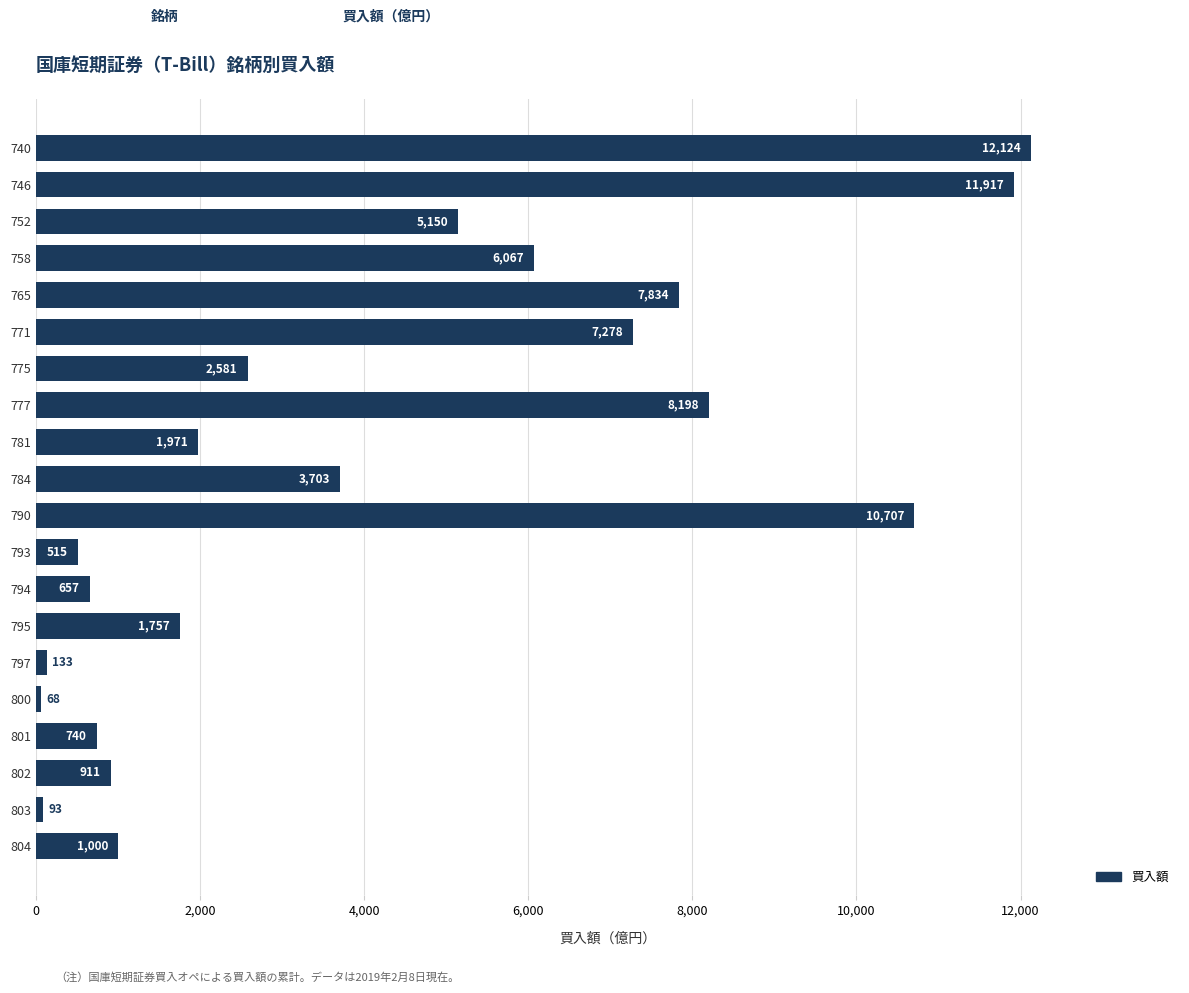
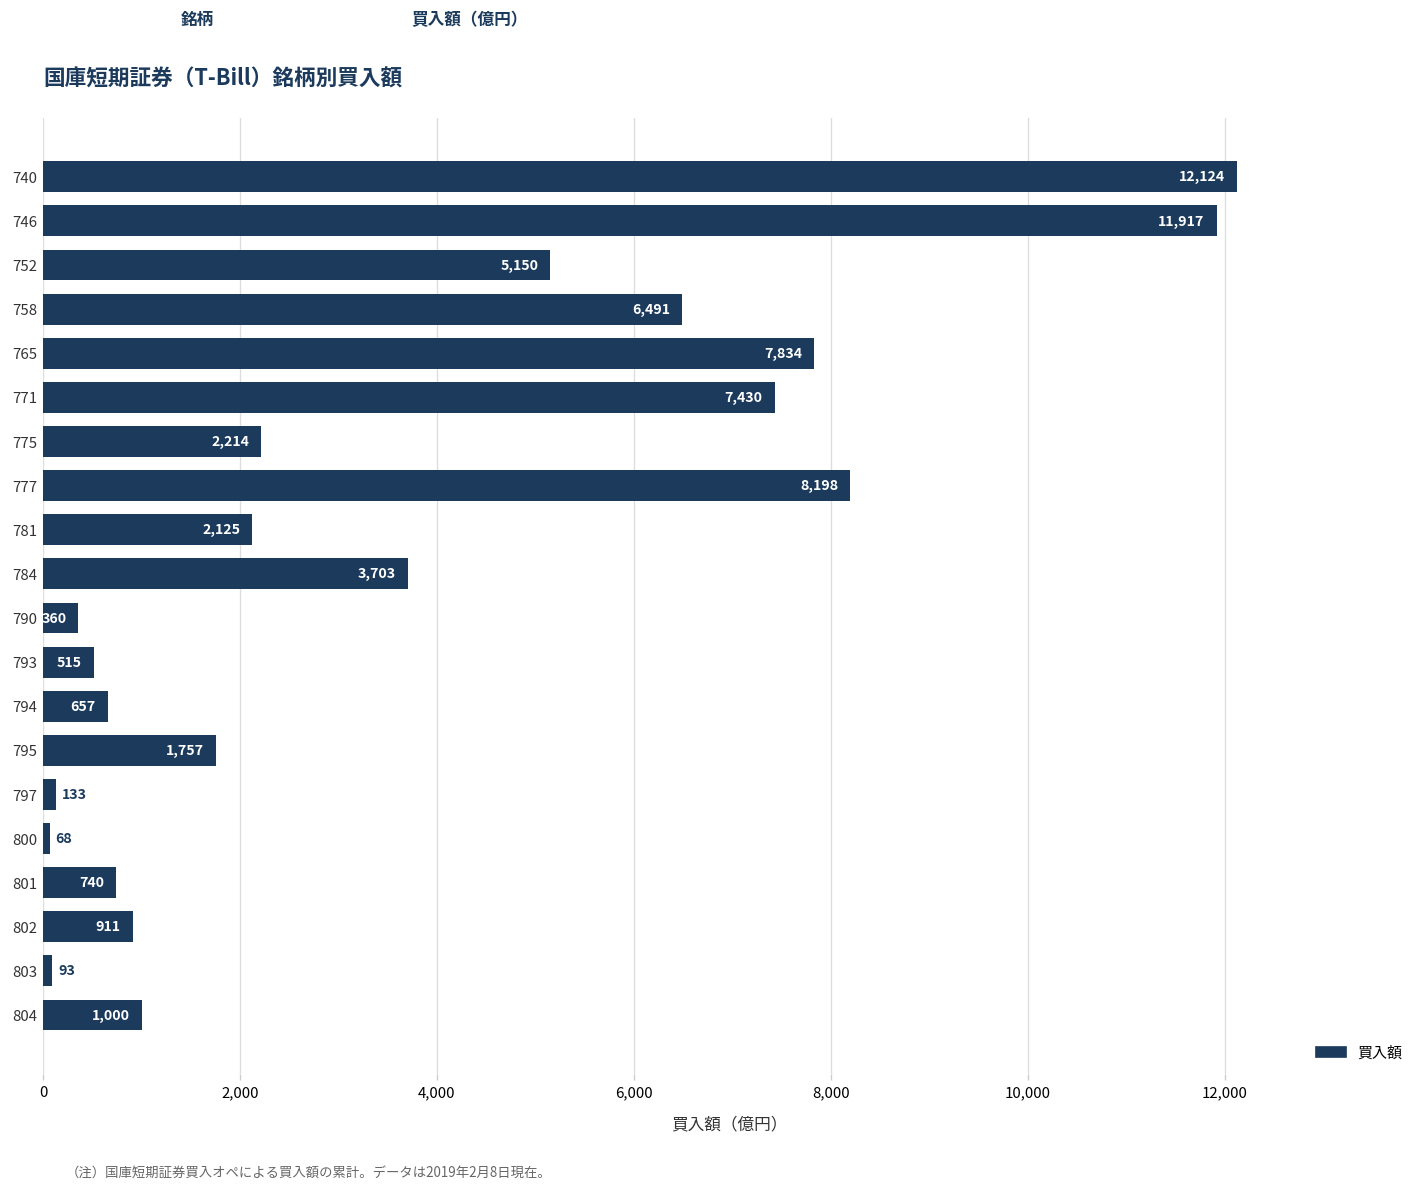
  {
    "740": "12,124",
    "746": "11,917",
    "752": "5,150",
-   "758": "6,067",
+   "758": "6,491",
    "765": "7,834",
-   "771": "7,278",
-   "775": "2,581",
+   "771": "7,430",
+   "775": "2,214",
    "777": "8,198",
-   "781": "1,971",
+   "781": "2,125",
    "784": "3,703",
-   "790": "10,707",
+   "790": "360",
    "793": "515",
    "794": "657",
    "795": "1,757",
    "797": "133",
    "800": "68",
    "801": "740",
    "802": "911",
    "803": "93",
    "804": "1,000"
  }
